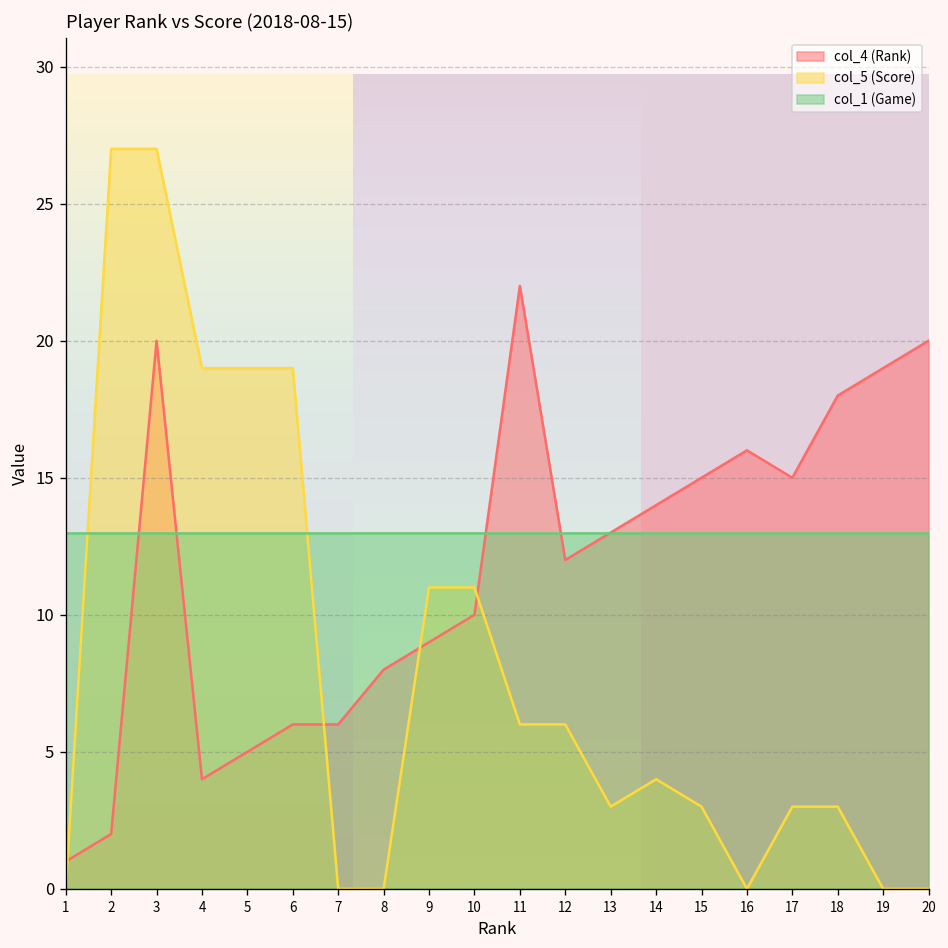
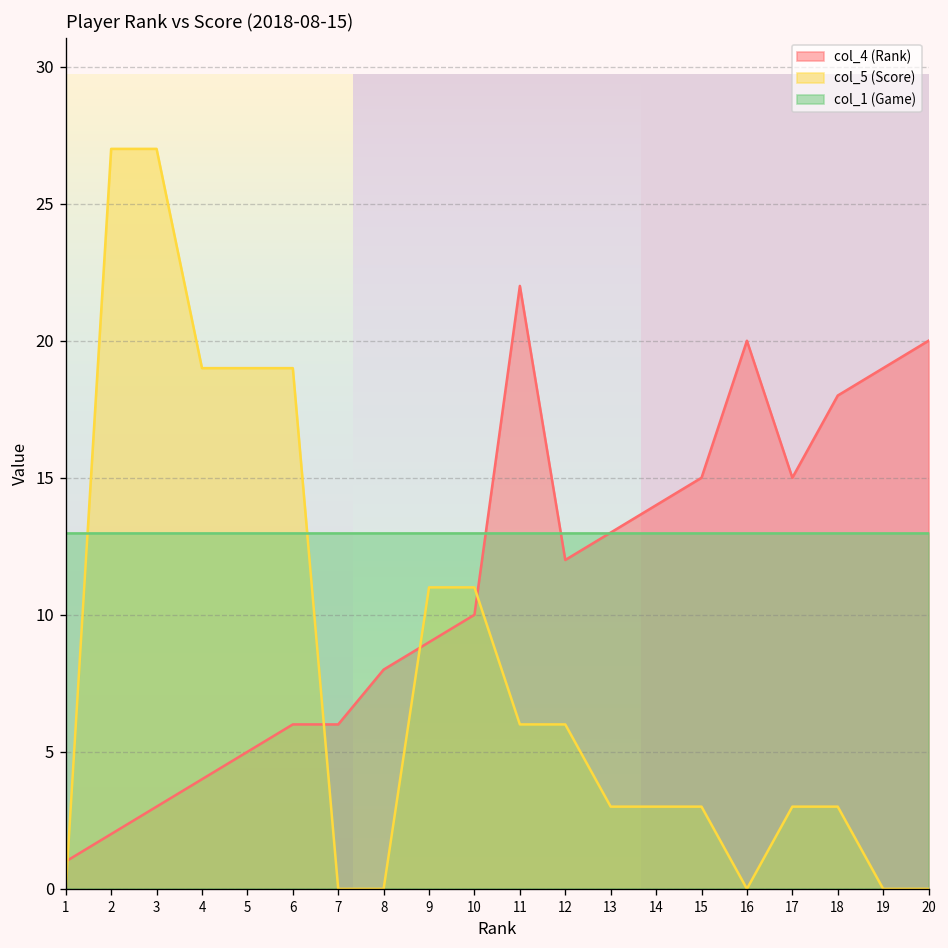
  {
    "col_4 (Rank)": {
      "1": 1,
      "2": 2,
-     "3": 20,
+     "3": 3,
      "4": 4,
      "5": 5,
      "6": 6,
      "7": 6,
      "8": 8,
      "9": 9,
      "10": 10,
      "11": 22,
      "12": 12,
      "14": 14,
      "15": 15,
-     "16": 16,
+     "16": 20,
      "17": 15,
      "18": 18,
      "19": 19,
      "20": 20
    },
    "col_5 (Score)": {
      "1": 0,
      "2": 27,
      "3": 27,
      "4": 19,
      "5": 19,
      "6": 19,
      "7": 0,
      "8": 0,
      "9": 11,
      "10": 11,
      "11": 6,
      "12": 6,
      "13": 3,
-     "14": 4,
+     "14": 3,
      "15": 3,
      "16": 0,
      "17": 3,
      "18": 3,
      "19": 0,
      "20": 0
    },
    "col_1 (Game)": {
      "1": 13,
      "2": 13,
      "3": 13,
      "4": 13,
      "5": 13,
      "6": 13,
      "7": 13,
      "8": 13,
      "9": 13,
      "10": 13,
      "11": 13,
      "12": 13,
      "14": 13,
      "15": 13,
      "16": 13,
      "17": 13,
      "18": 13,
      "19": 13,
      "20": 13
    }
  }
